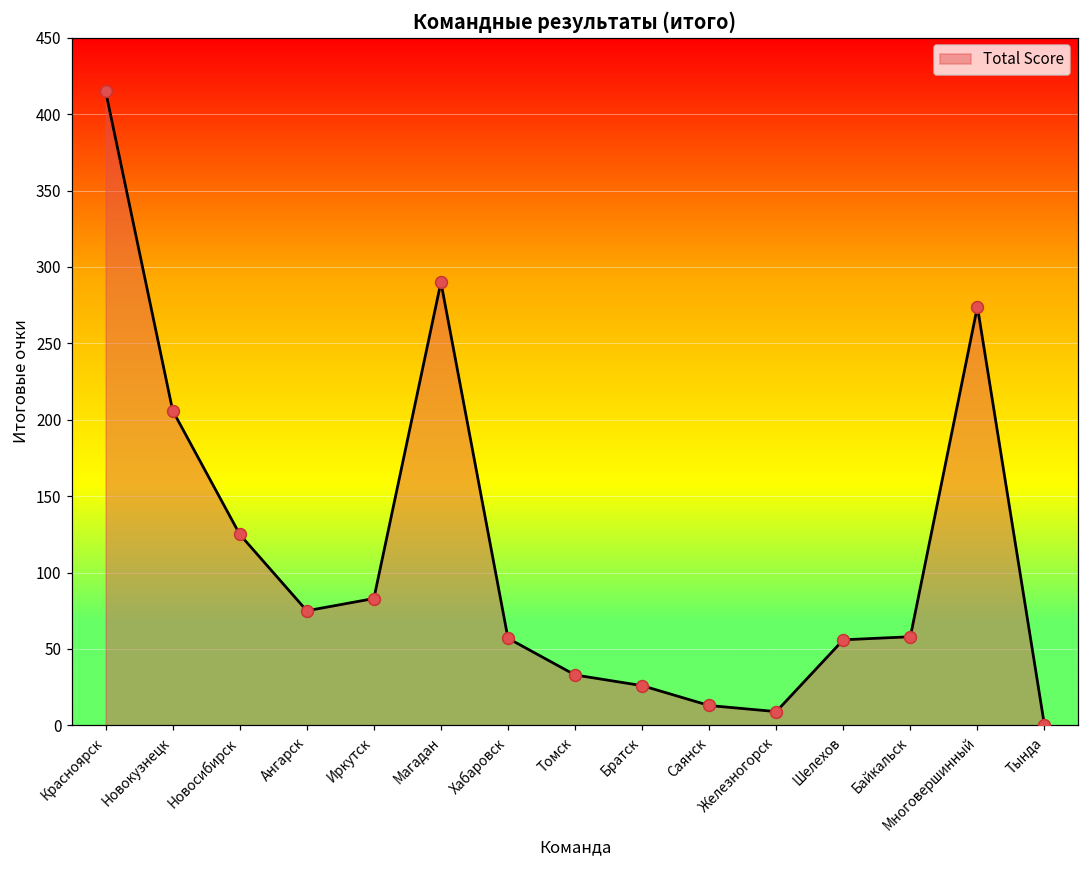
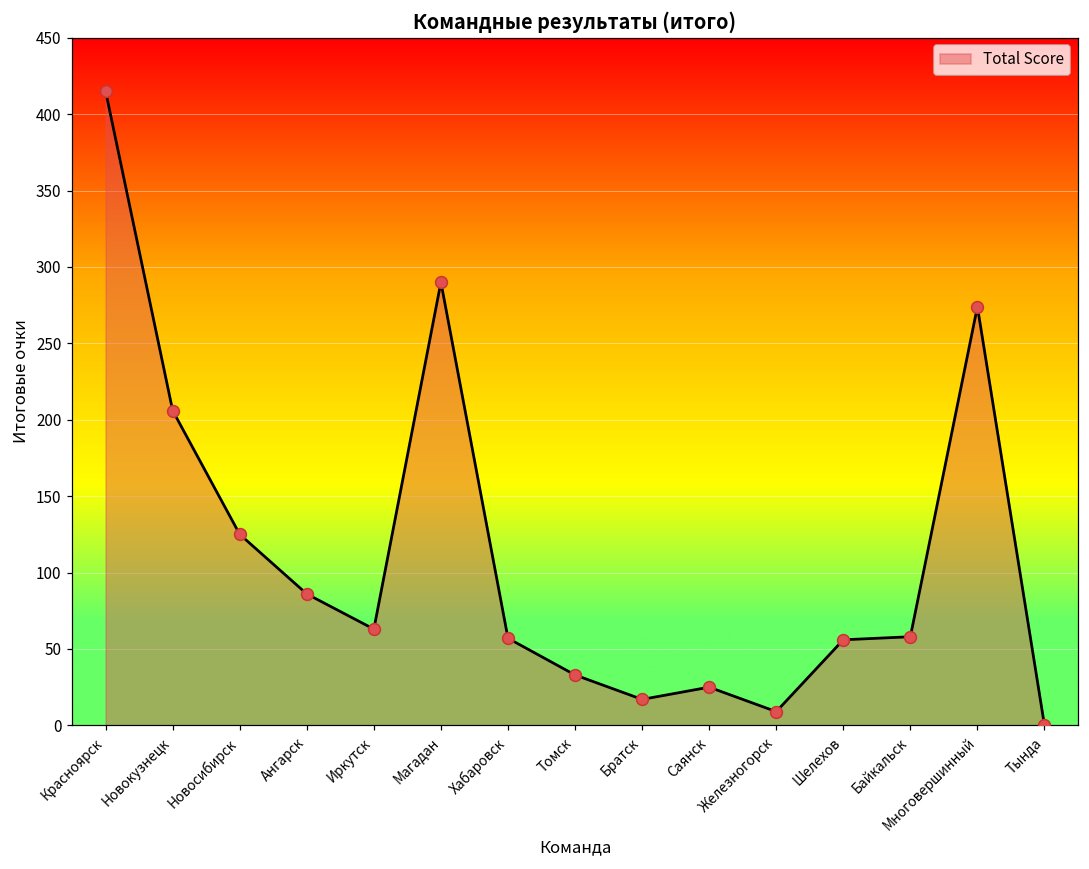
  {
    "Красноярск": 415,
    "Новокузнецк": 206,
    "Новосибирск": 125,
-   "Ангарск": 75,
-   "Иркутск": 83,
+   "Ангарск": 86,
+   "Иркутск": 63,
    "Магадан": 290,
    "Хабаровск": 57,
    "Томск": 33,
-   "Братск": 26,
-   "Саянск": 13,
+   "Братск": 17,
+   "Саянск": 25,
    "Железногорск": 9,
    "Шелехов": 56,
    "Байкальск": 58,
    "Многовершинный": 274,
    "Тында": 0
  }
